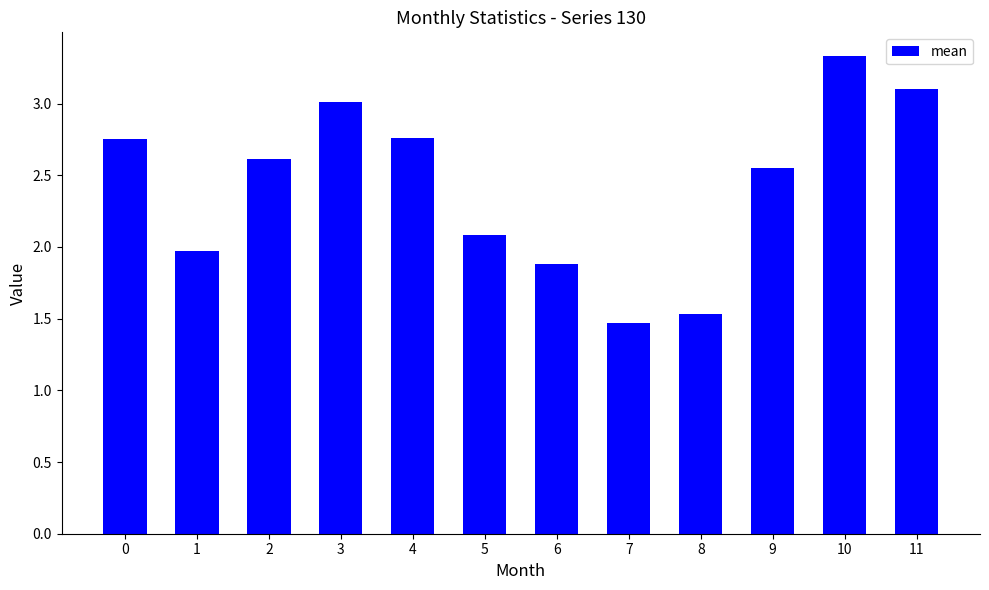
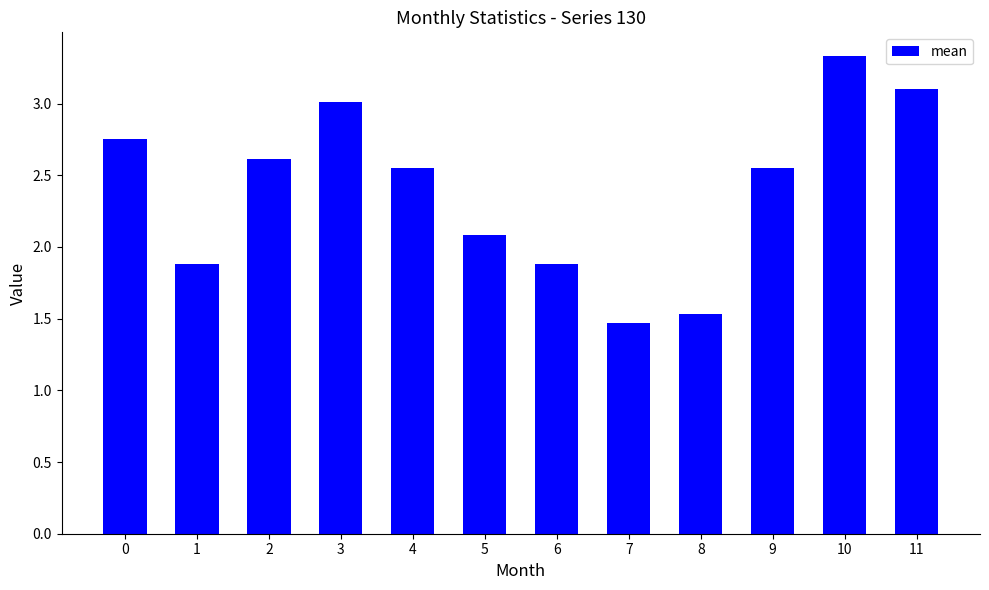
  {
    "0": 2.75,
-   "1": 1.97,
+   "1": 1.88,
    "2": 2.61,
    "3": 3.01,
-   "4": 2.76,
+   "4": 2.55,
    "5": 2.08,
    "6": 1.88,
    "7": 1.47,
    "8": 1.53,
    "9": 2.55,
    "10": 3.33,
    "11": 3.10
  }
